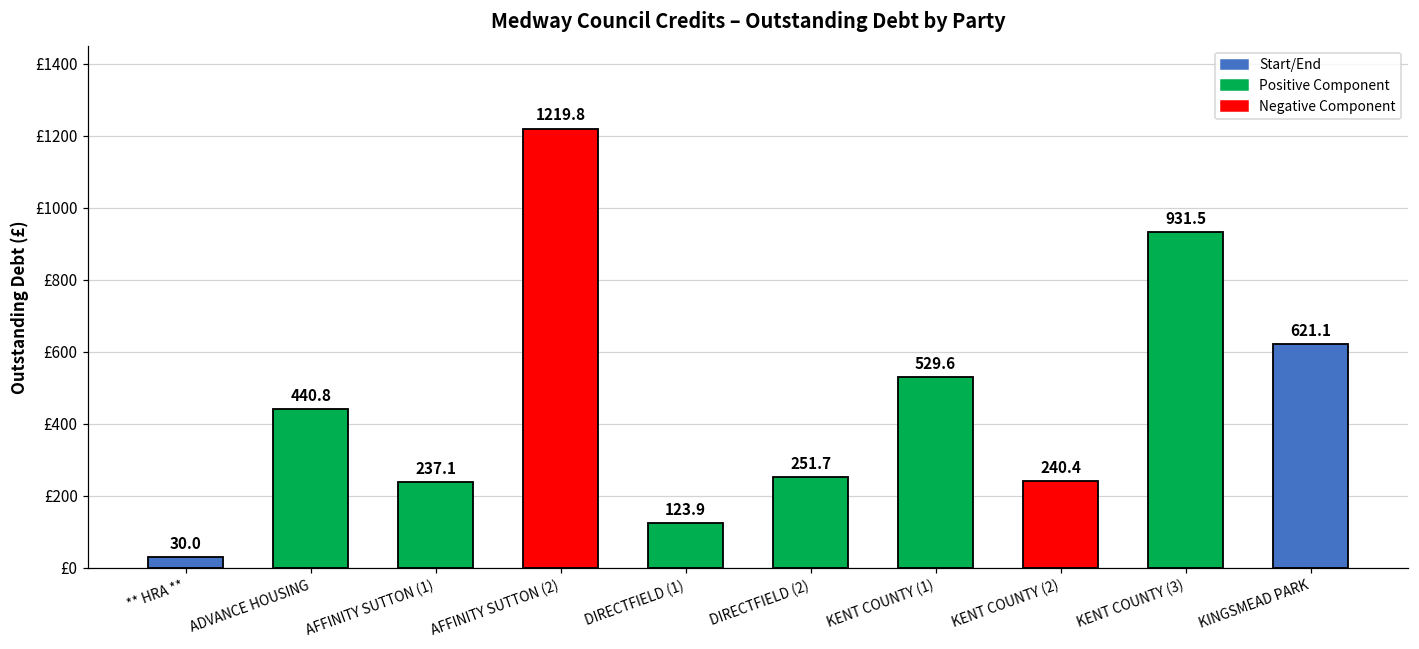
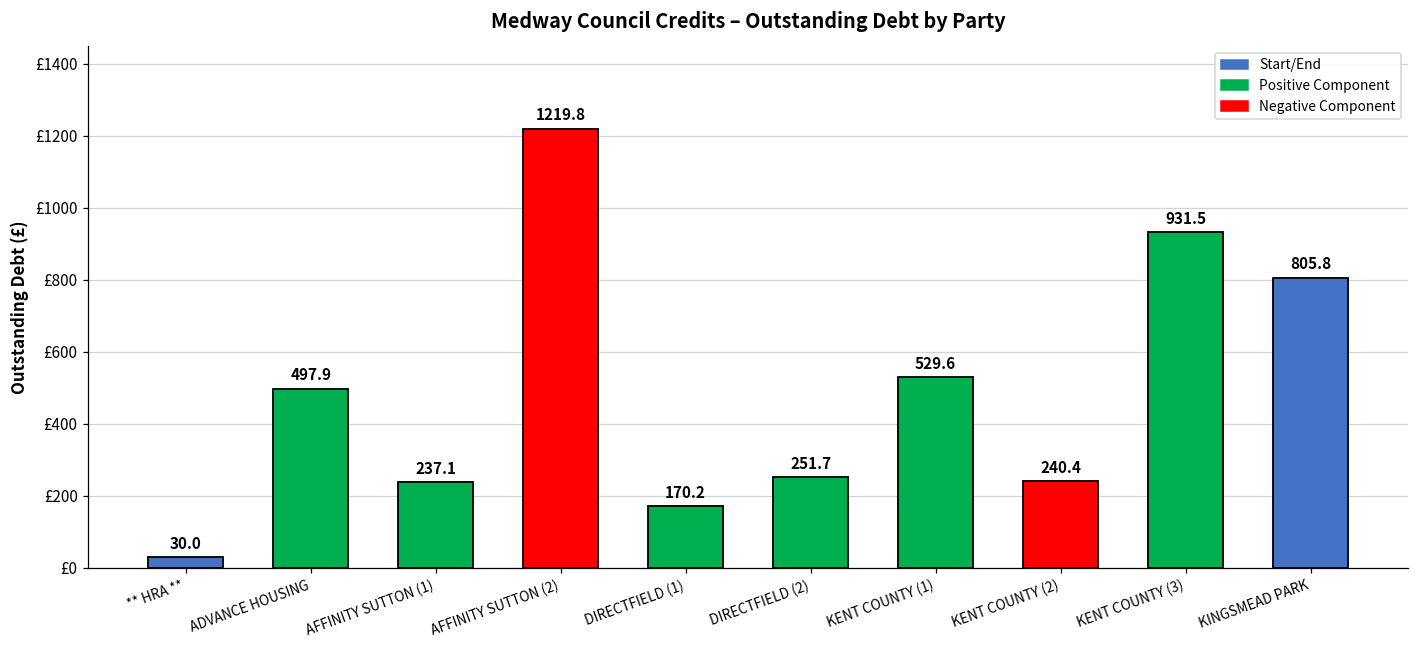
  {
    "** HRA **": 30.0,
-   "ADVANCE HOUSING": 440.8,
+   "ADVANCE HOUSING": 497.9,
    "AFFINITY SUTTON (1)": 237.1,
    "AFFINITY SUTTON (2)": 1219.8,
-   "DIRECTFIELD (1)": 123.9,
+   "DIRECTFIELD (1)": 170.2,
    "DIRECTFIELD (2)": 251.7,
    "KENT COUNTY (1)": 529.6,
    "KENT COUNTY (2)": 240.4,
    "KENT COUNTY (3)": 931.5,
-   "KINGSMEAD PARK": 621.1
+   "KINGSMEAD PARK": 805.8
  }
